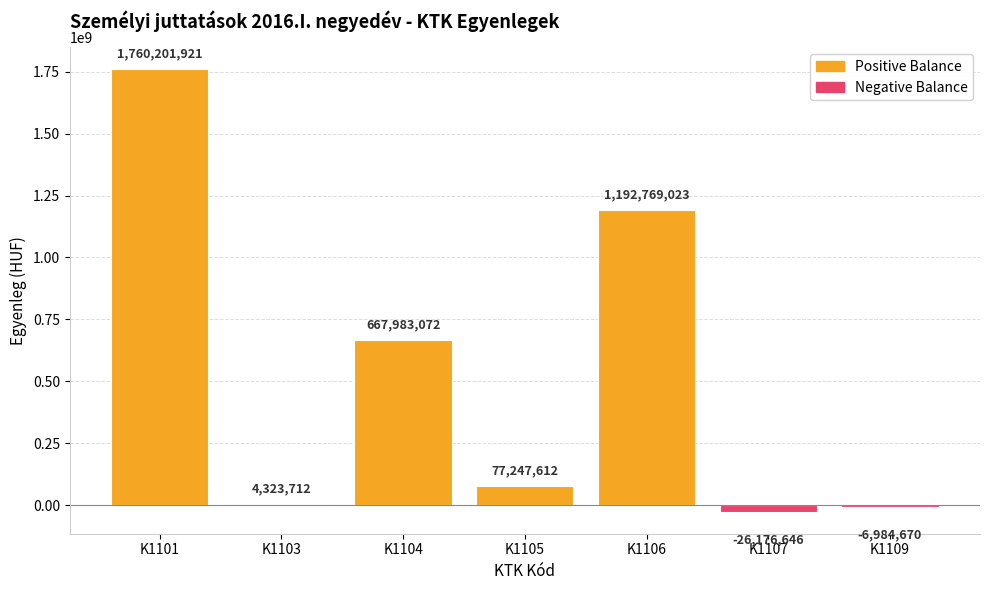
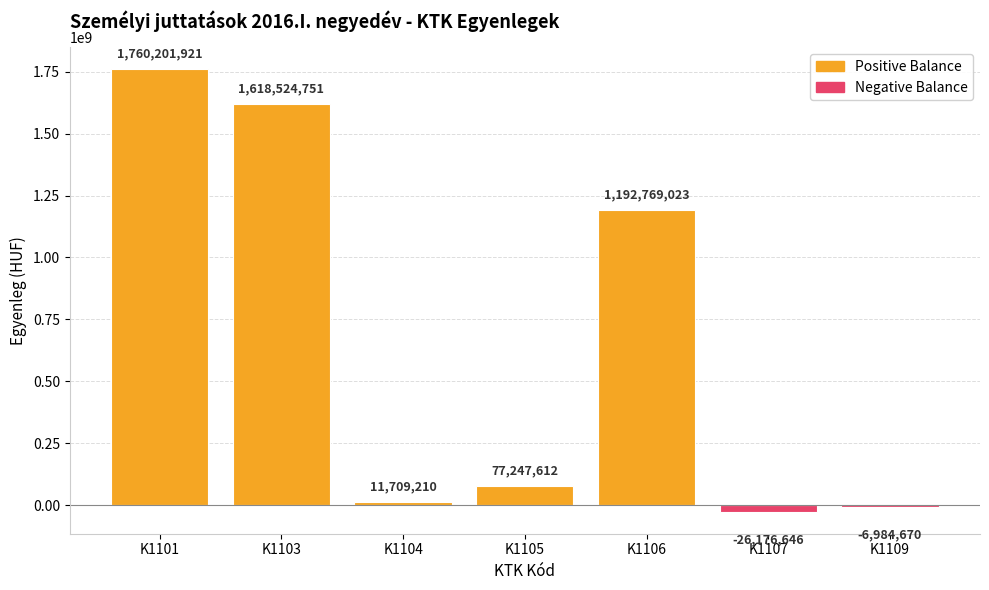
  {
    "Positive Balance": {
      "K1101": "1,760,201,921",
-     "K1103": "4,323,712",
-     "K1104": "667,983,072",
+     "K1103": "1,618,524,751",
+     "K1104": "11,709,210",
      "K1105": "77,247,612",
      "K1106": "1,192,769,023"
    },
    "Negative Balance": {
      "K1107": "-26,176,646",
      "K1109": "-6,984,670"
    }
  }
